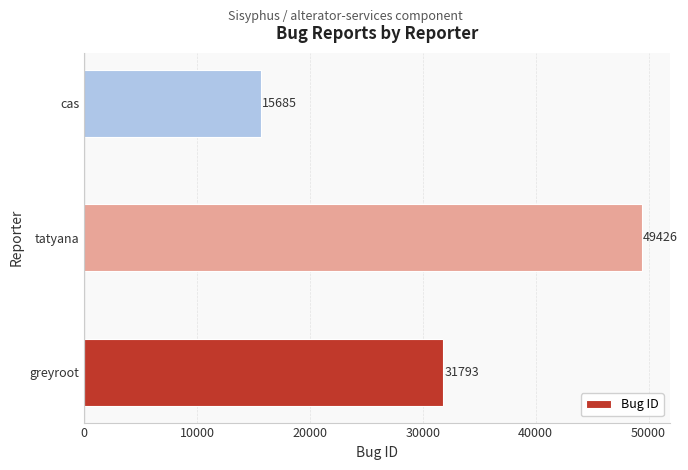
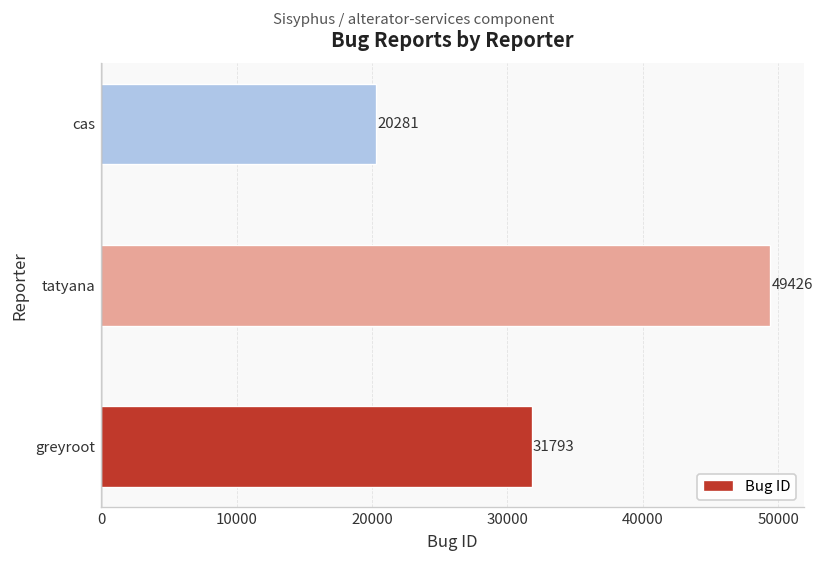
  {
-   "cas": 15685,
+   "cas": 20281,
    "tatyana": 49426,
    "greyroot": 31793
  }
